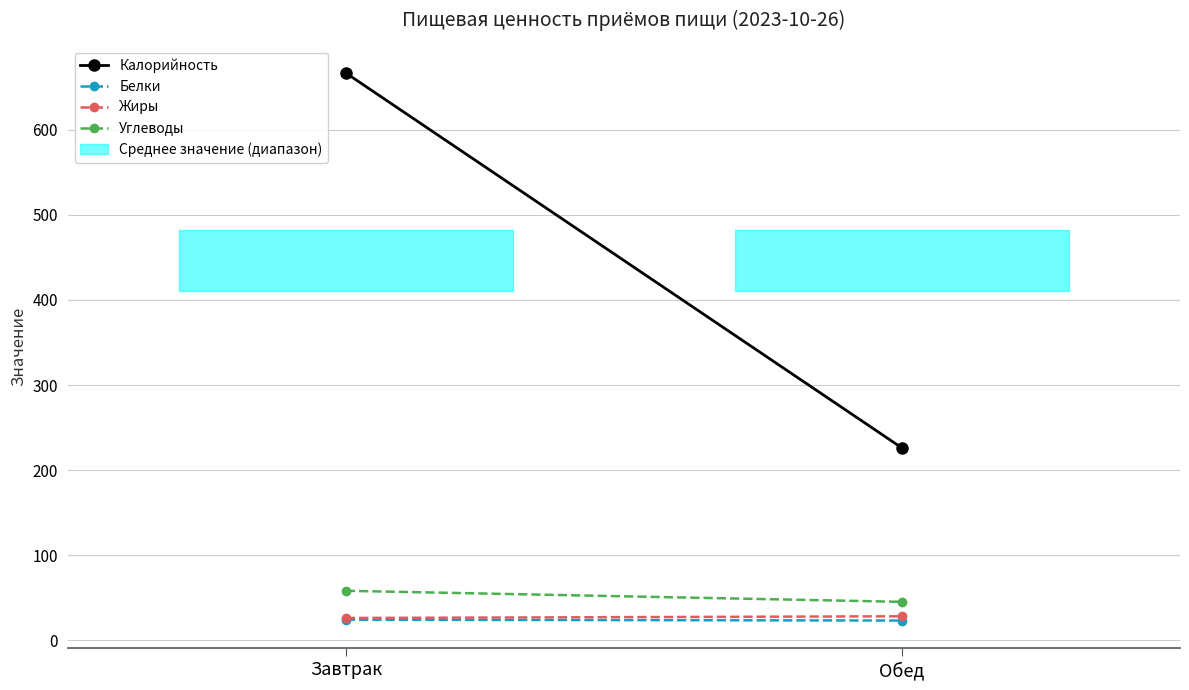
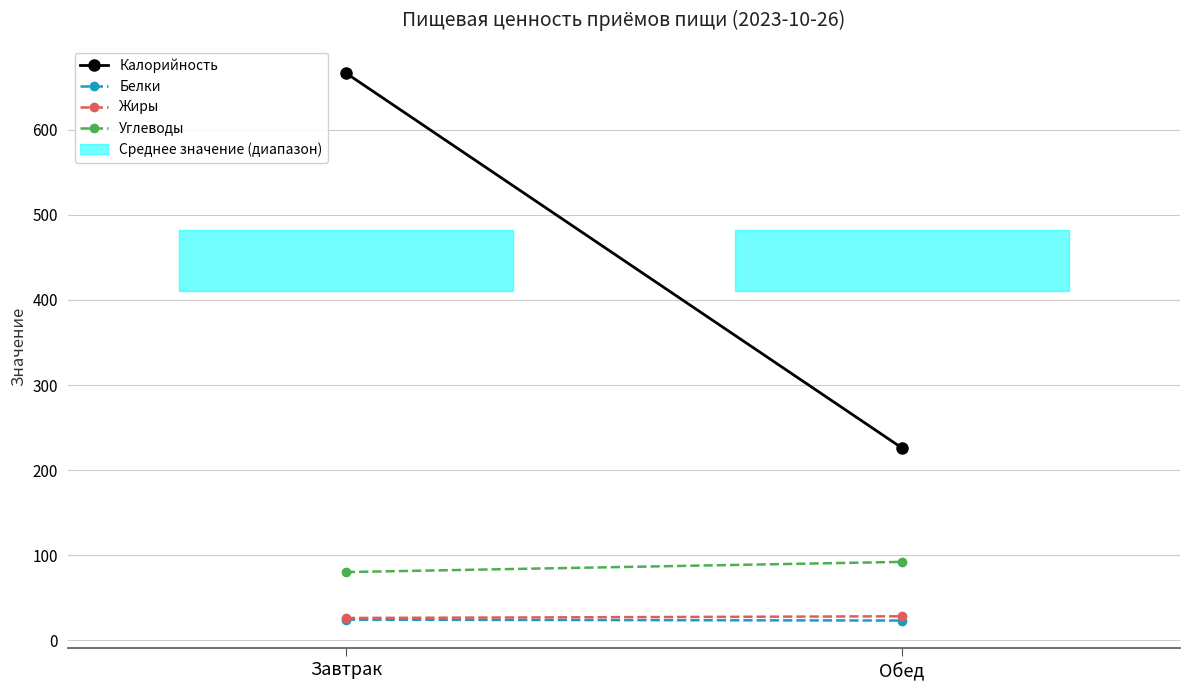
  {
    "Калорийность": {
      "Завтрак": 670,
      "Обед": 230
    },
    "Белки": {
      "Обед": 20
    },
    "Жиры": {
      "Обед": 30
    },
    "Углеводы": {
-     "Завтрак": 60,
-     "Обед": 50
+     "Завтрак": 80,
+     "Обед": 90
    }
  }
